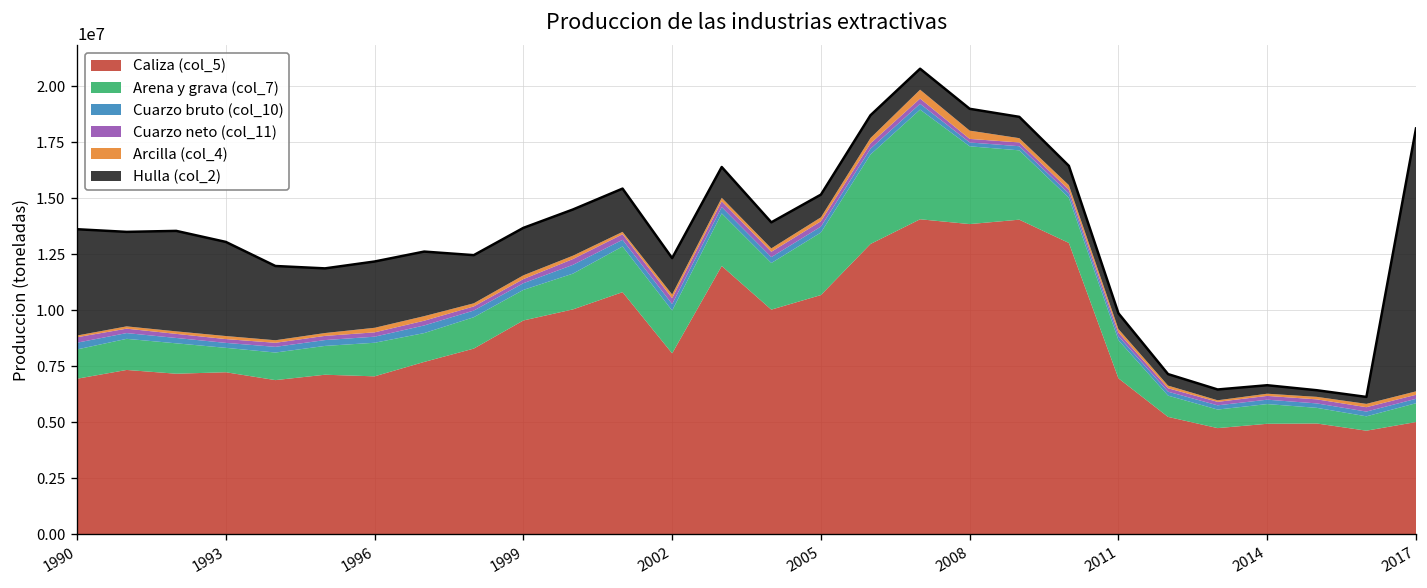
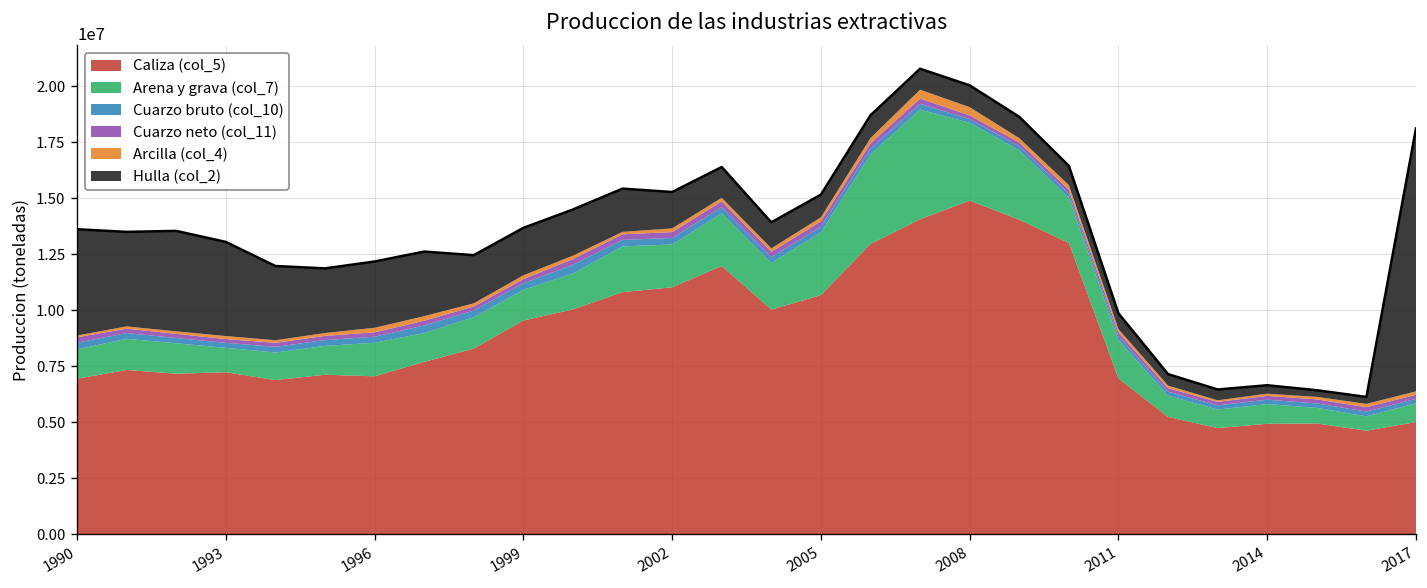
  {
    "Caliza (col_5)": {
      "1990": 6900000,
      "1993": 7200000,
      "1996": 7000000,
      "1999": 9500000,
-     "2002": 8100000,
+     "2002": 11000000,
      "2005": 10700000,
-     "2008": 13800000,
+     "2008": 14900000,
      "2011": 7000000,
      "2014": 4900000,
      "2017": 5000000
    },
    "Arena y grava (col_7)": {
      "1990": 1300000,
      "1993": 1100000,
      "1996": 1500000,
      "1999": 1400000,
      "2002": 1900000,
      "2005": 2800000,
      "2008": 3500000,
      "2011": 1700000,
      "2014": 900000,
      "2017": 800000
    },
    "Cuarzo bruto (col_10)": {
      "1990": 300000,
      "1993": 200000,
      "1996": 300000,
      "1999": 300000,
      "2002": 300000,
      "2005": 300000,
      "2008": 200000,
      "2011": 200000,
      "2014": 200000,
      "2017": 200000
    },
    "Cuarzo neto (col_11)": {
      "1993": 200000,
      "1996": 200000,
      "1999": 200000,
      "2002": 300000,
      "2005": 200000,
      "2008": 200000,
      "2011": 200000,
      "2017": 200000
    },
    "Arcilla (col_4)": {
      "1993": 100000,
      "1996": 200000,
      "1999": 200000,
      "2002": 200000,
      "2005": 200000,
      "2008": 400000,
      "2011": 200000,
      "2017": 200000
    },
    "Hulla (col_2)": {
      "1990": 4700000,
      "1993": 4200000,
      "1996": 3000000,
      "1999": 2100000,
      "2002": 1600000,
      "2005": 1000000,
      "2008": 1000000,
      "2011": 700000,
      "2014": 400000,
      "2017": 11700000
    }
  }
